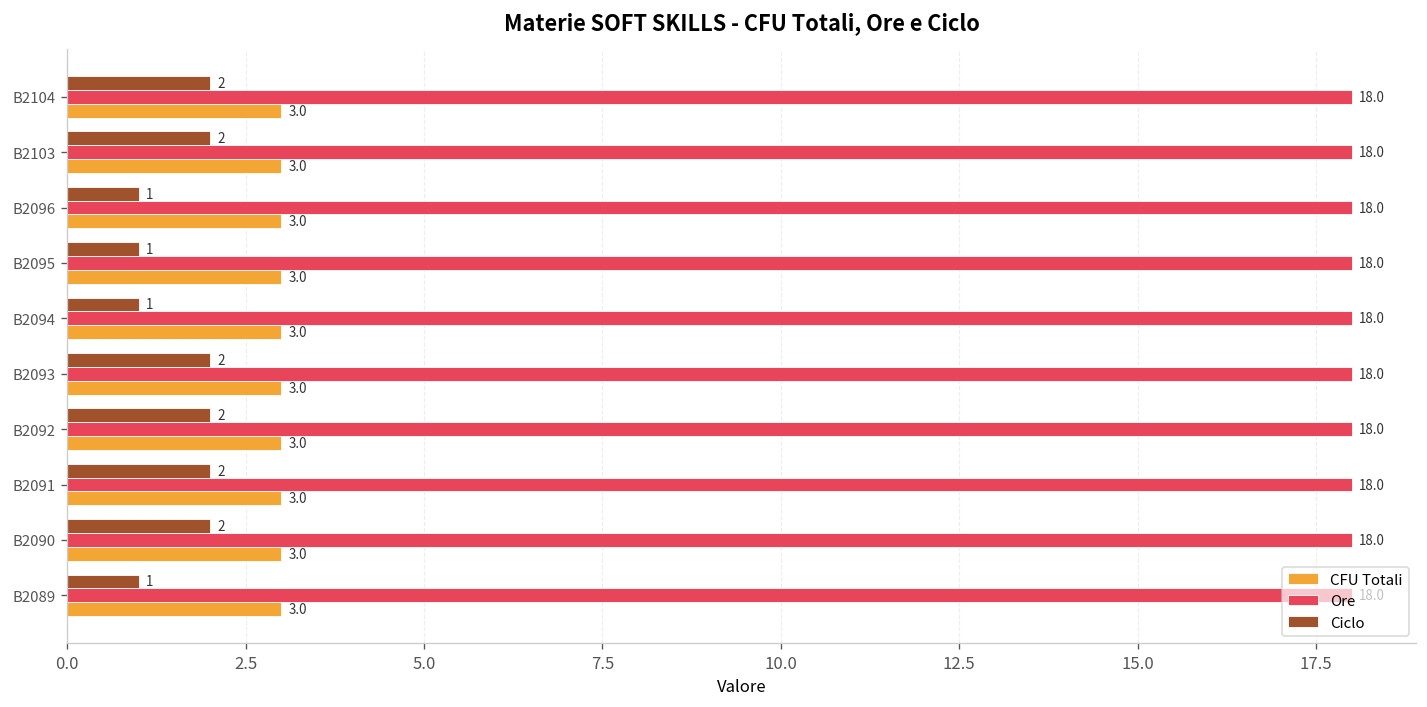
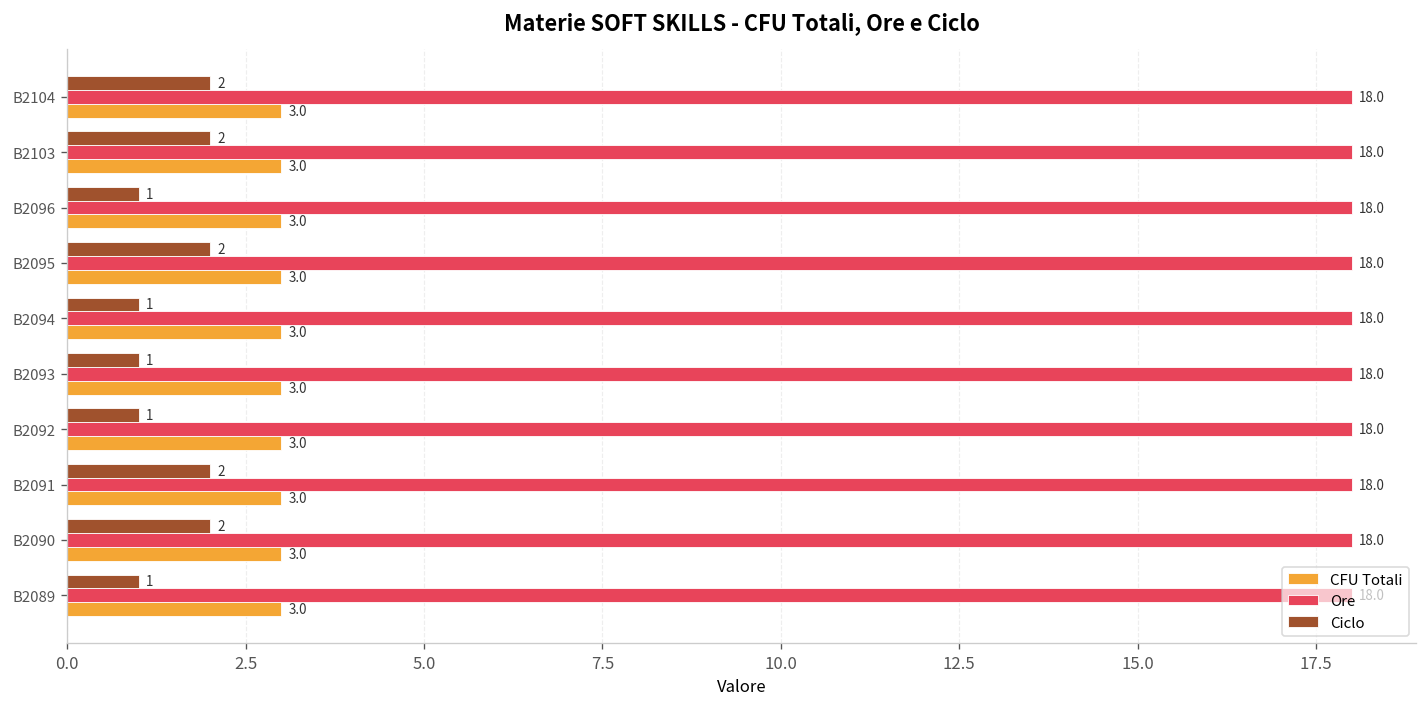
  {
    "CFU Totali": {
      "B2104": 3.0,
      "B2103": 3.0,
      "B2096": 3.0,
      "B2095": 3.0,
      "B2094": 3.0,
      "B2093": 3.0,
      "B2092": 3.0,
      "B2091": 3.0,
      "B2090": 3.0,
      "B2089": 3.0
    },
    "Ore": {
      "B2104": 18.0,
      "B2103": 18.0,
      "B2096": 18.0,
      "B2095": 18.0,
      "B2094": 18.0,
      "B2093": 18.0,
      "B2092": 18.0,
      "B2091": 18.0,
      "B2090": 18.0
    },
    "Ciclo": {
      "B2104": 2,
      "B2103": 2,
      "B2096": 1,
-     "B2095": 1,
+     "B2095": 2,
      "B2094": 1,
-     "B2093": 2,
-     "B2092": 2,
+     "B2093": 1,
+     "B2092": 1,
      "B2091": 2,
      "B2090": 2,
      "B2089": 1
    }
  }
